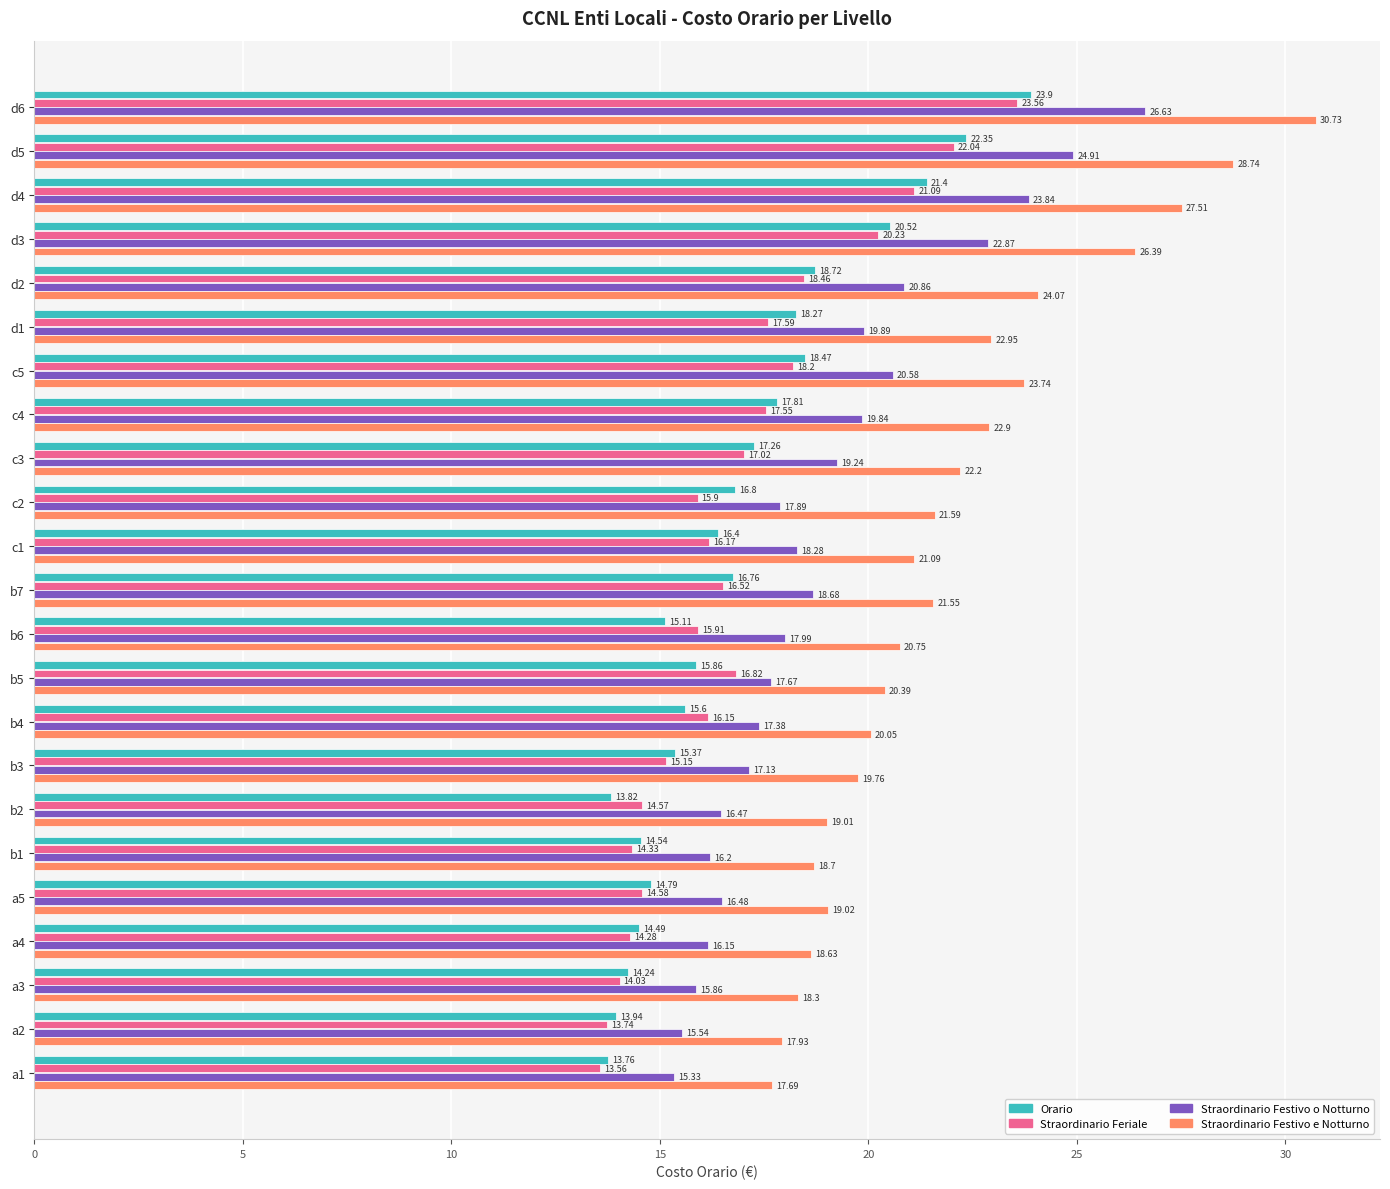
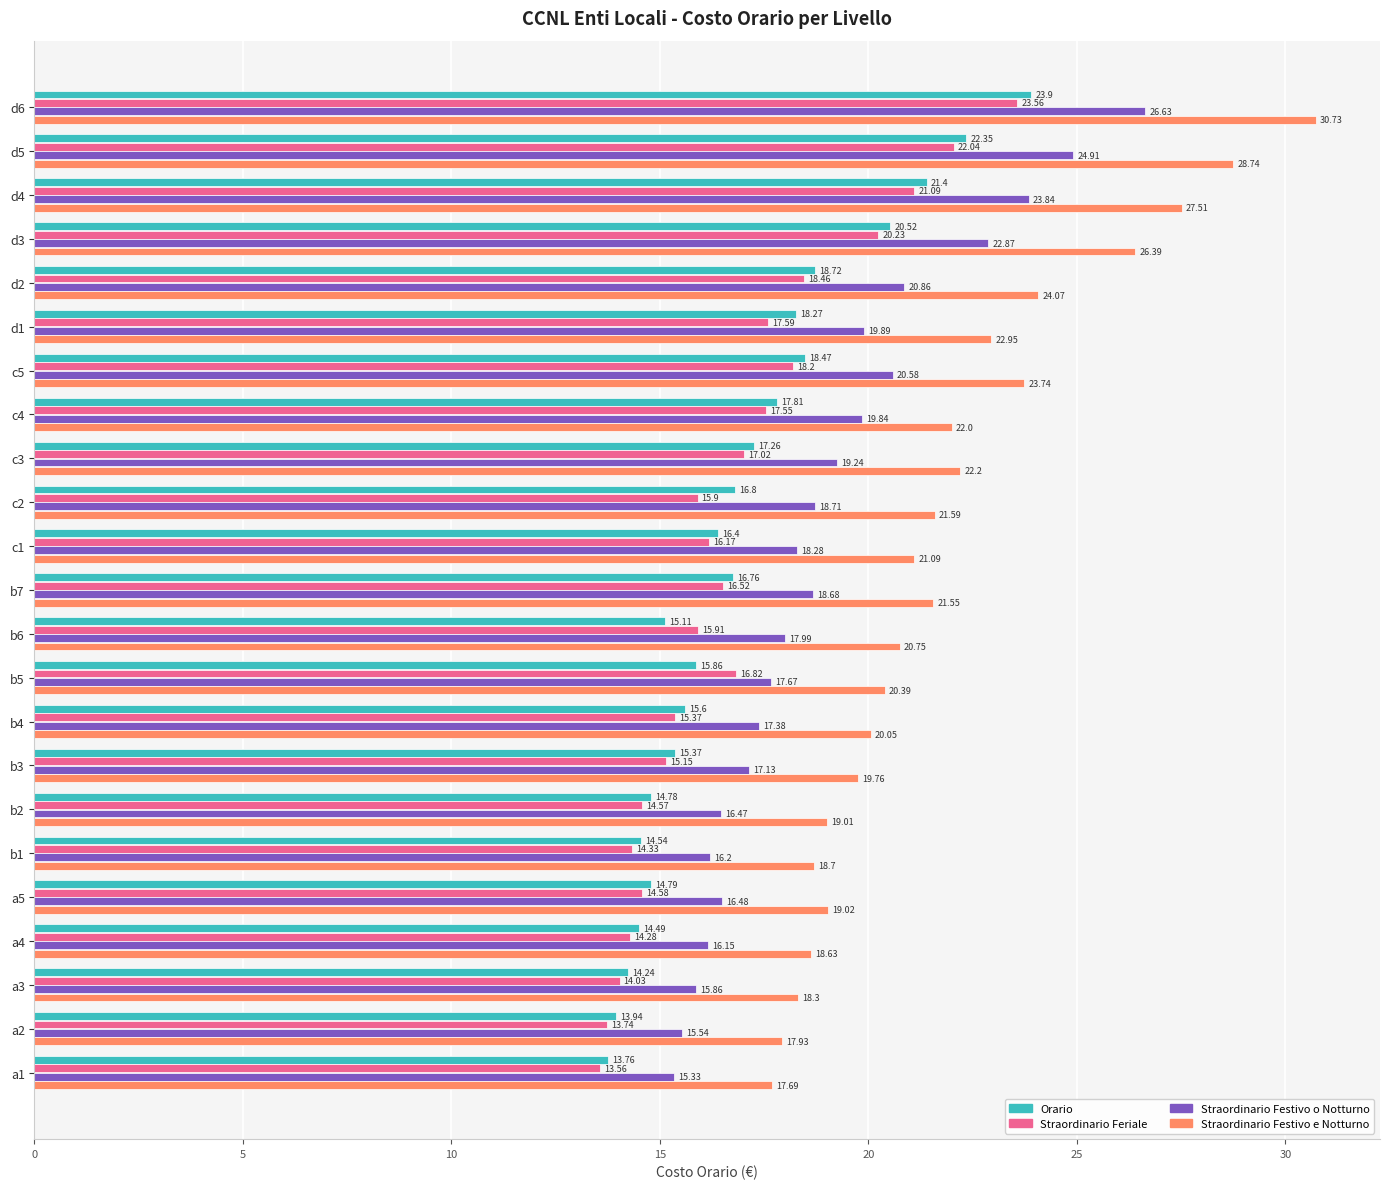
  {
    "Orario": {
      "d6": 23.9,
      "d5": 22.35,
      "d4": 21.4,
      "d3": 20.52,
      "d2": 18.72,
      "d1": 18.27,
      "c5": 18.47,
      "c4": 17.81,
      "c3": 17.26,
      "c2": 16.8,
      "c1": 16.4,
      "b7": 16.76,
      "b6": 15.11,
      "b5": 15.86,
      "b4": 15.6,
      "b3": 15.37,
-     "b2": 13.82,
+     "b2": 14.78,
      "b1": 14.54,
      "a5": 14.79,
      "a4": 14.49,
      "a3": 14.24,
      "a2": 13.94,
      "a1": 13.76
    },
    "Straordinario Feriale": {
      "d6": 23.56,
      "d5": 22.04,
      "d4": 21.09,
      "d3": 20.23,
      "d2": 18.46,
      "d1": 17.59,
      "c5": 18.2,
      "c4": 17.55,
      "c3": 17.02,
      "c2": 15.9,
      "c1": 16.17,
      "b7": 16.52,
      "b6": 15.91,
      "b5": 16.82,
-     "b4": 16.15,
+     "b4": 15.37,
      "b3": 15.15,
      "b2": 14.57,
      "b1": 14.33,
      "a5": 14.58,
      "a4": 14.28,
      "a3": 14.03,
      "a2": 13.74,
      "a1": 13.56
    },
    "Straordinario Festivo o Notturno": {
      "d6": 26.63,
      "d5": 24.91,
      "d4": 23.84,
      "d3": 22.87,
      "d2": 20.86,
      "d1": 19.89,
      "c5": 20.58,
      "c4": 19.84,
      "c3": 19.24,
-     "c2": 17.89,
+     "c2": 18.71,
      "c1": 18.28,
      "b7": 18.68,
      "b6": 17.99,
      "b5": 17.67,
      "b4": 17.38,
      "b3": 17.13,
      "b2": 16.47,
      "b1": 16.2,
      "a5": 16.48,
      "a4": 16.15,
      "a3": 15.86,
      "a2": 15.54,
      "a1": 15.33
    },
    "Straordinario Festivo e Notturno": {
      "d6": 30.73,
      "d5": 28.74,
      "d4": 27.51,
      "d3": 26.39,
      "d2": 24.07,
      "d1": 22.95,
      "c5": 23.74,
-     "c4": 22.9,
+     "c4": 22.0,
      "c3": 22.2,
      "c2": 21.59,
      "c1": 21.09,
      "b7": 21.55,
      "b6": 20.75,
      "b5": 20.39,
      "b4": 20.05,
      "b3": 19.76,
      "b2": 19.01,
      "b1": 18.7,
      "a5": 19.02,
      "a4": 18.63,
      "a3": 18.3,
      "a2": 17.93,
      "a1": 17.69
    }
  }
